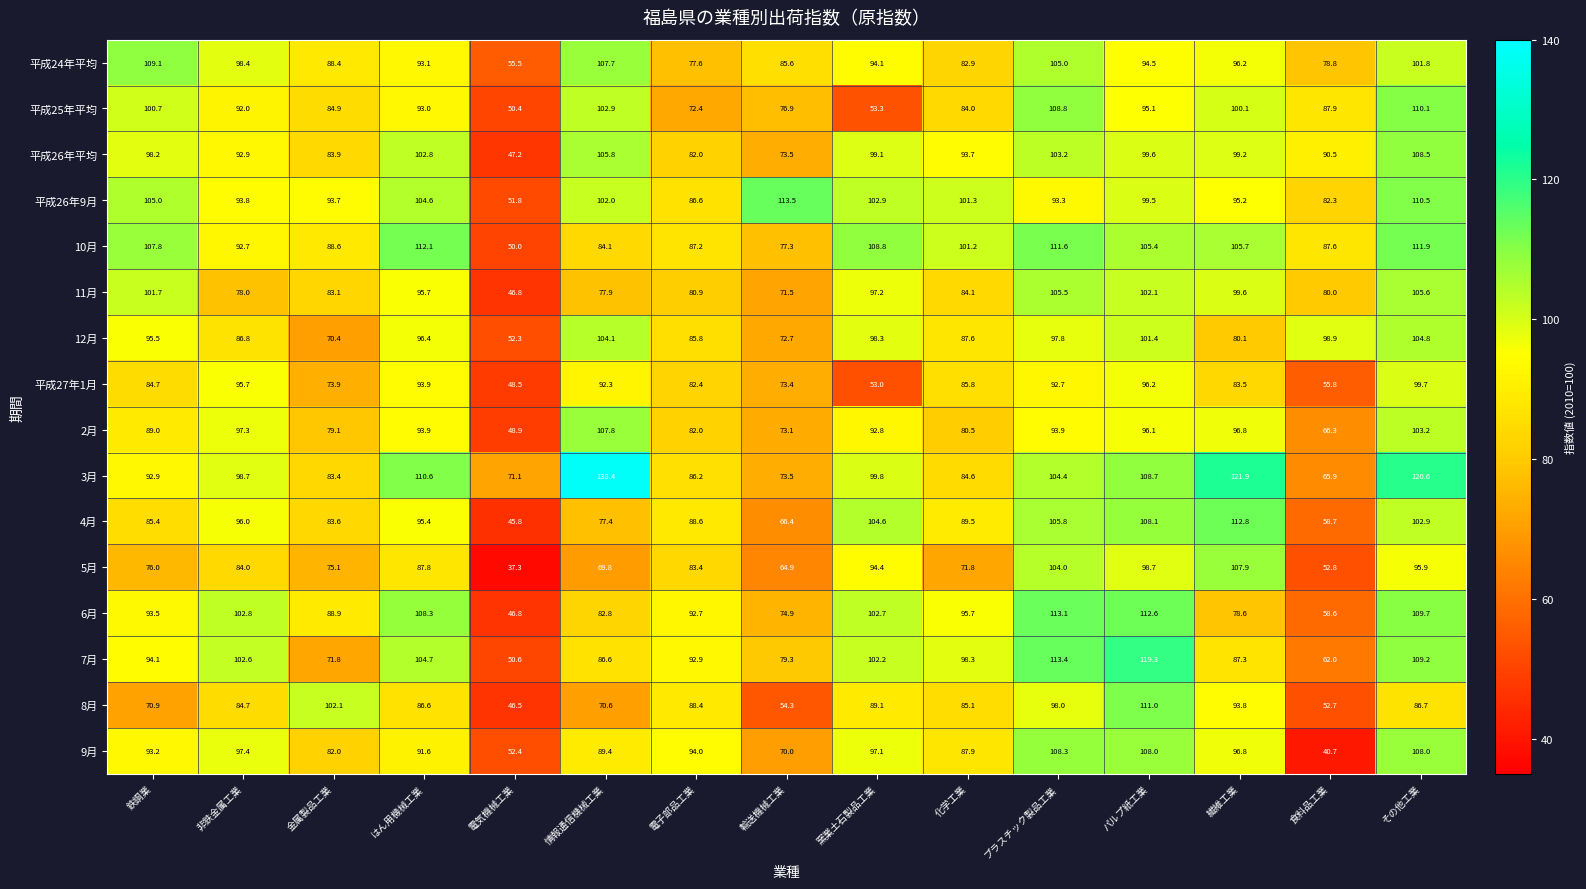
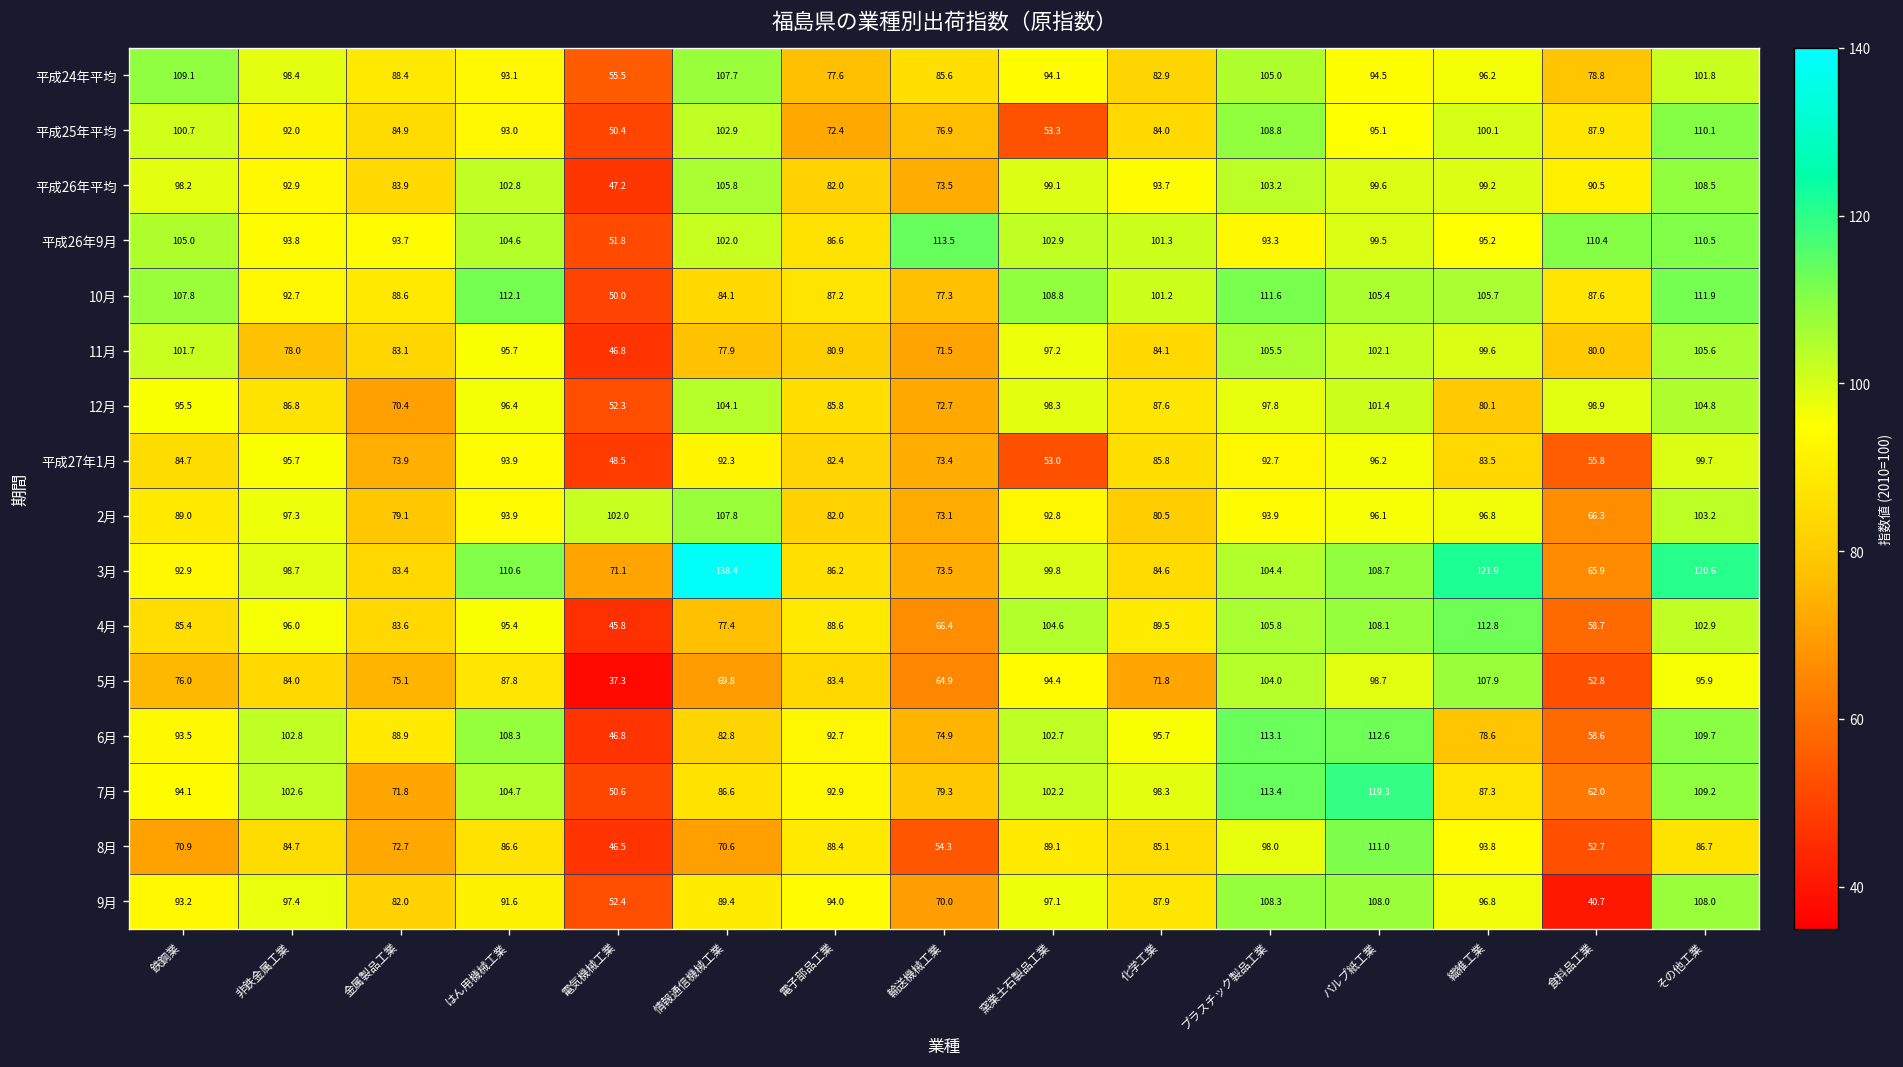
  {
    "平成26年9月": {
      "鉄鋼業": 105.0,
      "非鉄金属工業": 93.8,
      "金属製品工業": 93.7,
      "はん用機械工業": 104.6,
      "電気機械工業": 51.8,
      "情報通信機械工業": 102.0,
      "電子部品工業": 86.6,
      "輸送機械工業": 113.5,
      "窯業土石製品工業": 102.9,
      "化学工業": 101.3,
      "プラスチック製品工業": 93.3,
      "パルプ紙工業": 99.5,
      "繊維工業": 95.2,
-     "食料品工業": 82.3,
+     "食料品工業": 110.4,
      "その他工業": 110.5
    },
    "2月": {
      "鉄鋼業": 89.0,
      "非鉄金属工業": 97.3,
      "金属製品工業": 79.1,
      "はん用機械工業": 93.9,
-     "電気機械工業": 48.9,
+     "電気機械工業": 102.0,
      "情報通信機械工業": 107.8,
      "電子部品工業": 82.0,
      "輸送機械工業": 73.1,
      "窯業土石製品工業": 92.8,
      "化学工業": 80.5,
      "プラスチック製品工業": 93.9,
      "パルプ紙工業": 96.1,
      "繊維工業": 96.8,
      "食料品工業": 66.3,
      "その他工業": 103.2
    },
    "8月": {
      "鉄鋼業": 70.9,
      "非鉄金属工業": 84.7,
-     "金属製品工業": 102.1,
+     "金属製品工業": 72.7,
      "はん用機械工業": 86.6,
      "電気機械工業": 46.5,
      "情報通信機械工業": 70.6,
      "電子部品工業": 88.4,
      "輸送機械工業": 54.3,
      "窯業土石製品工業": 89.1,
      "化学工業": 85.1,
      "プラスチック製品工業": 98.0,
      "パルプ紙工業": 111.0,
      "繊維工業": 93.8,
      "食料品工業": 52.7,
      "その他工業": 86.7
    }
  }
